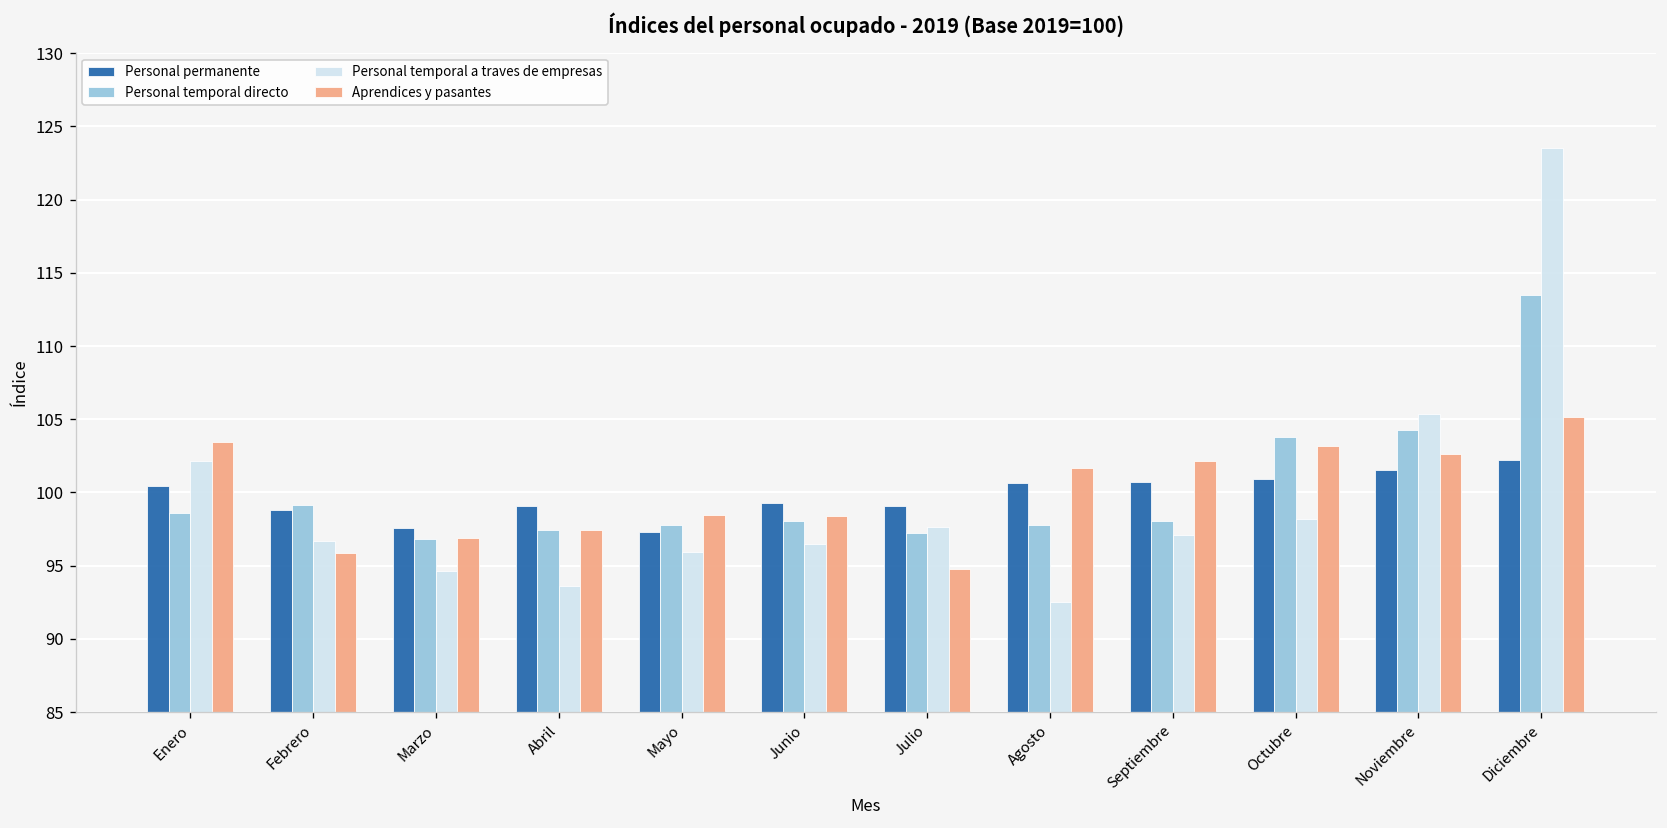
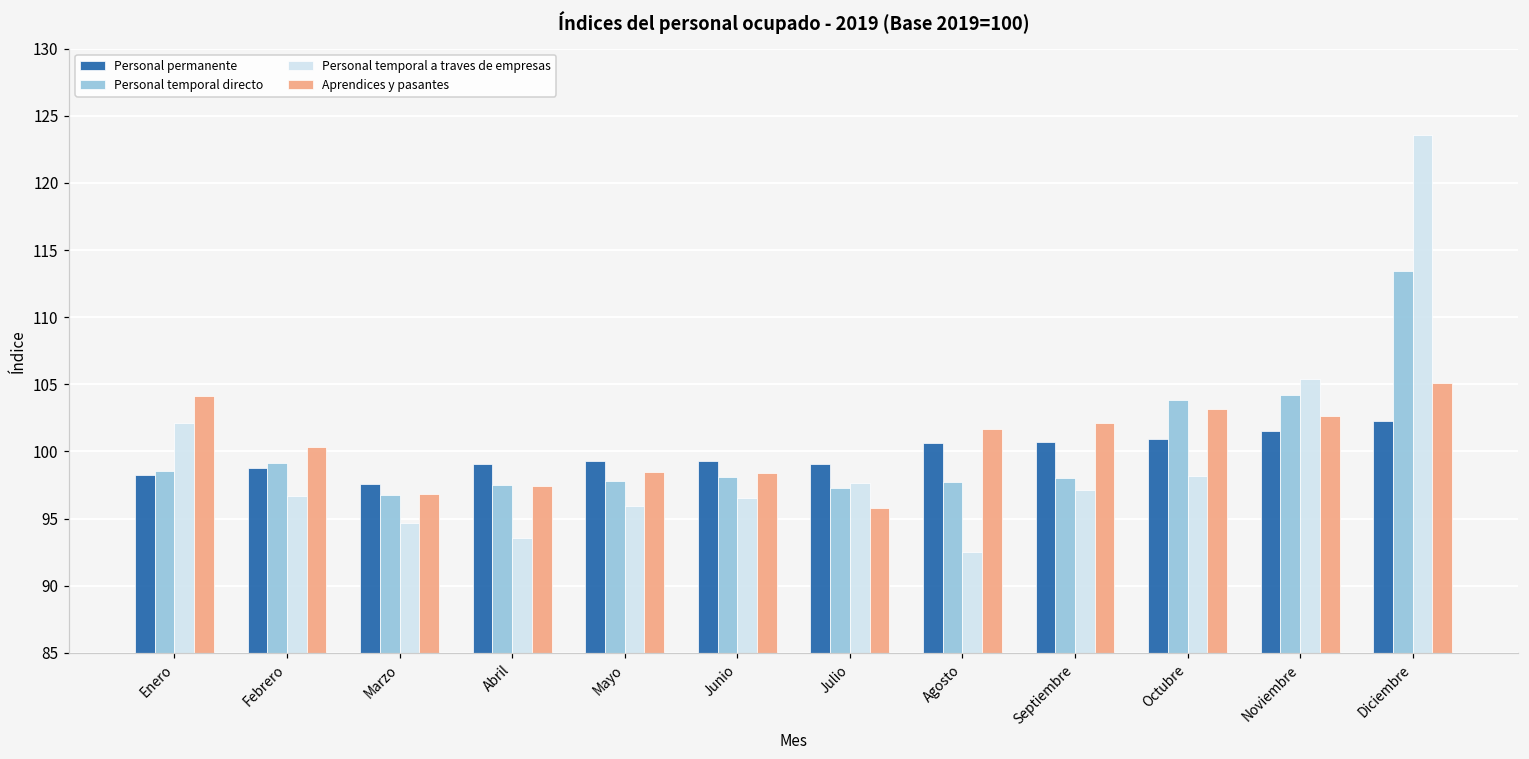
  {
    "Personal permanente": {
-     "Enero": 100.4,
+     "Enero": 98.2,
      "Febrero": 98.8,
      "Marzo": 97.6,
      "Abril": 99.1,
-     "Mayo": 97.3,
+     "Mayo": 99.3,
      "Junio": 99.3,
      "Julio": 99.1,
      "Agosto": 100.7,
      "Septiembre": 100.7,
      "Octubre": 100.9,
      "Noviembre": 101.5,
      "Diciembre": 102.2
    },
    "Personal temporal directo": {
      "Enero": 98.6,
      "Febrero": 99.1,
      "Marzo": 96.8,
      "Abril": 97.5,
      "Mayo": 97.8,
      "Junio": 98.1,
      "Julio": 97.3,
      "Agosto": 97.8,
      "Septiembre": 98.0,
      "Octubre": 103.8,
      "Noviembre": 104.2,
      "Diciembre": 113.5
    },
    "Personal temporal a traves de empresas": {
      "Enero": 102.2,
      "Febrero": 96.7,
      "Marzo": 94.6,
      "Abril": 93.6,
      "Mayo": 96.0,
      "Junio": 96.5,
      "Julio": 97.6,
      "Agosto": 92.5,
      "Septiembre": 97.1,
      "Octubre": 98.2,
      "Noviembre": 105.4,
      "Diciembre": 123.5
    },
    "Aprendices y pasantes": {
-     "Enero": 103.4,
-     "Febrero": 95.9,
+     "Enero": 104.2,
+     "Febrero": 100.3,
      "Marzo": 96.9,
      "Abril": 97.5,
      "Mayo": 98.5,
      "Junio": 98.4,
-     "Julio": 94.8,
+     "Julio": 95.8,
      "Agosto": 101.7,
      "Septiembre": 102.1,
      "Octubre": 103.2,
      "Noviembre": 102.6,
      "Diciembre": 105.1
    }
  }
